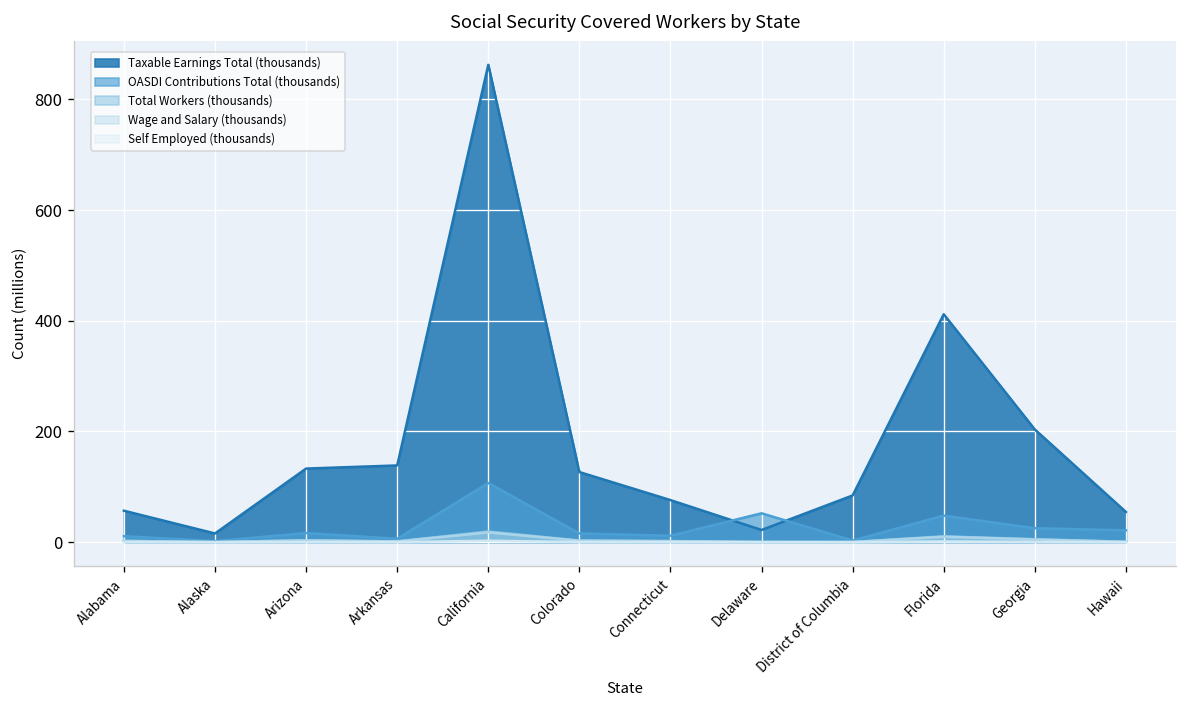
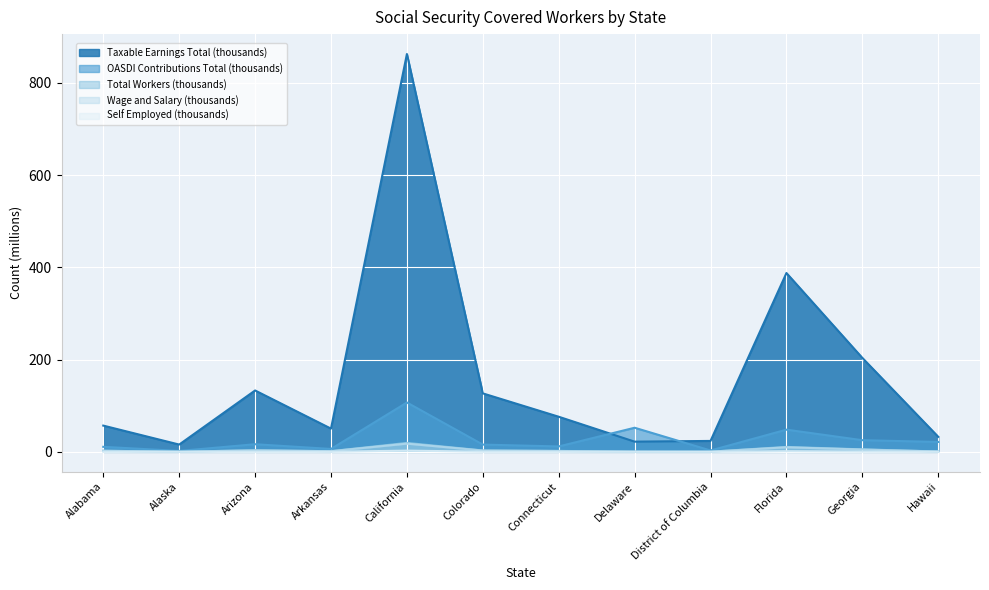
  {
    "Taxable Earnings Total (thousands)": {
      "Alabama": 60,
      "Alaska": 20,
      "Arizona": 130,
-     "Arkansas": 140,
+     "Arkansas": 50,
      "California": 860,
      "Colorado": 130,
      "Connecticut": 80,
      "Delaware": 20,
-     "District of Columbia": 80,
-     "Florida": 410,
+     "District of Columbia": 20,
+     "Florida": 390,
      "Georgia": 200,
-     "Hawaii": 50
+     "Hawaii": 30
    },
    "OASDI Contributions Total (thousands)": {
      "Alabama": 10,
      "Arizona": 20,
      "California": 110,
      "Colorado": 20,
      "Connecticut": 10,
      "Delaware": 50,
      "Florida": 50,
      "Georgia": 30,
      "Hawaii": 20
    }
  }
